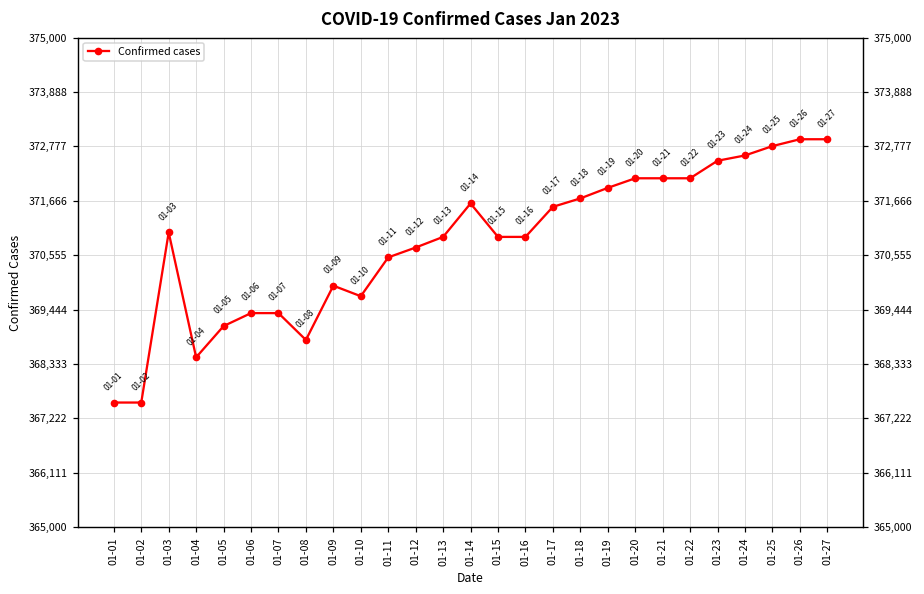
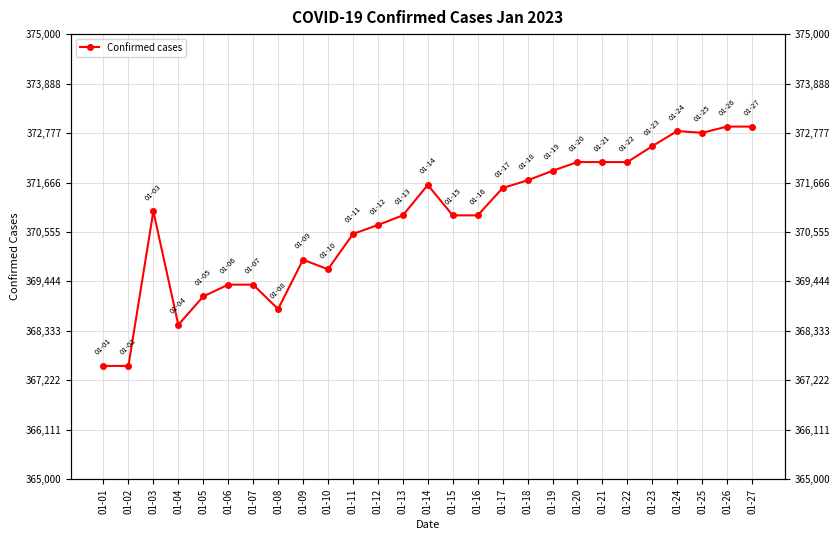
  {
-   "01-24": "372,600"
+   "01-24": "372,800"
  }
